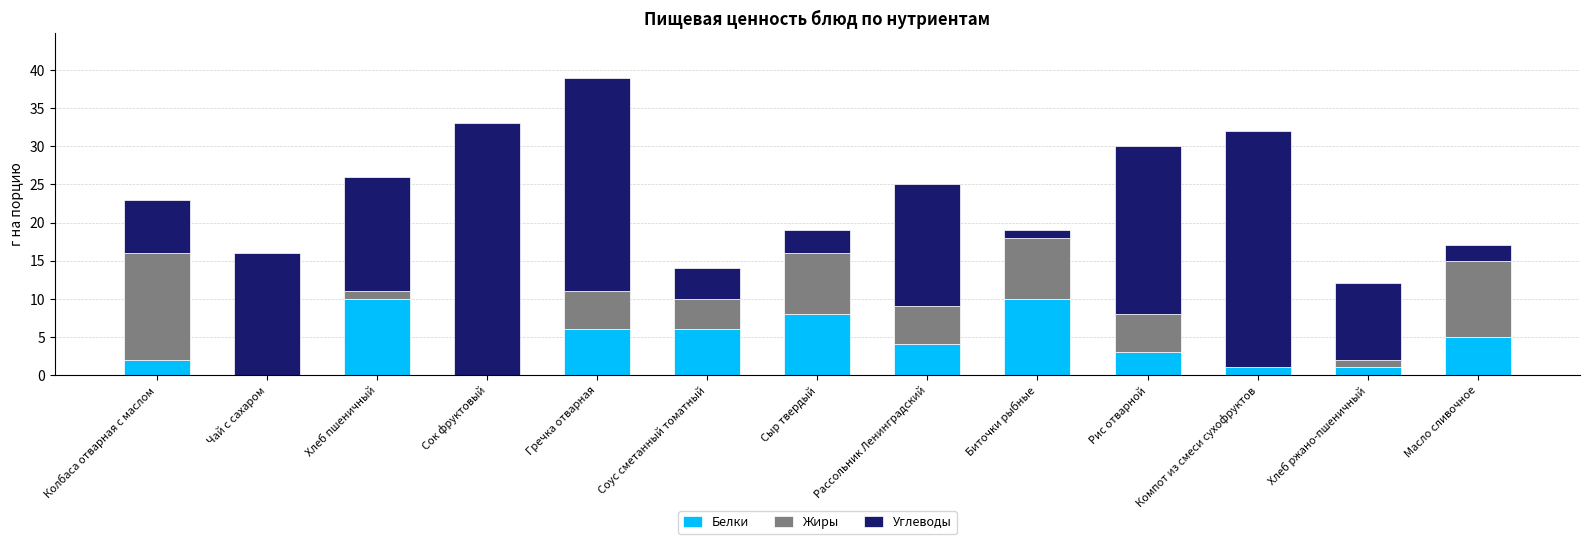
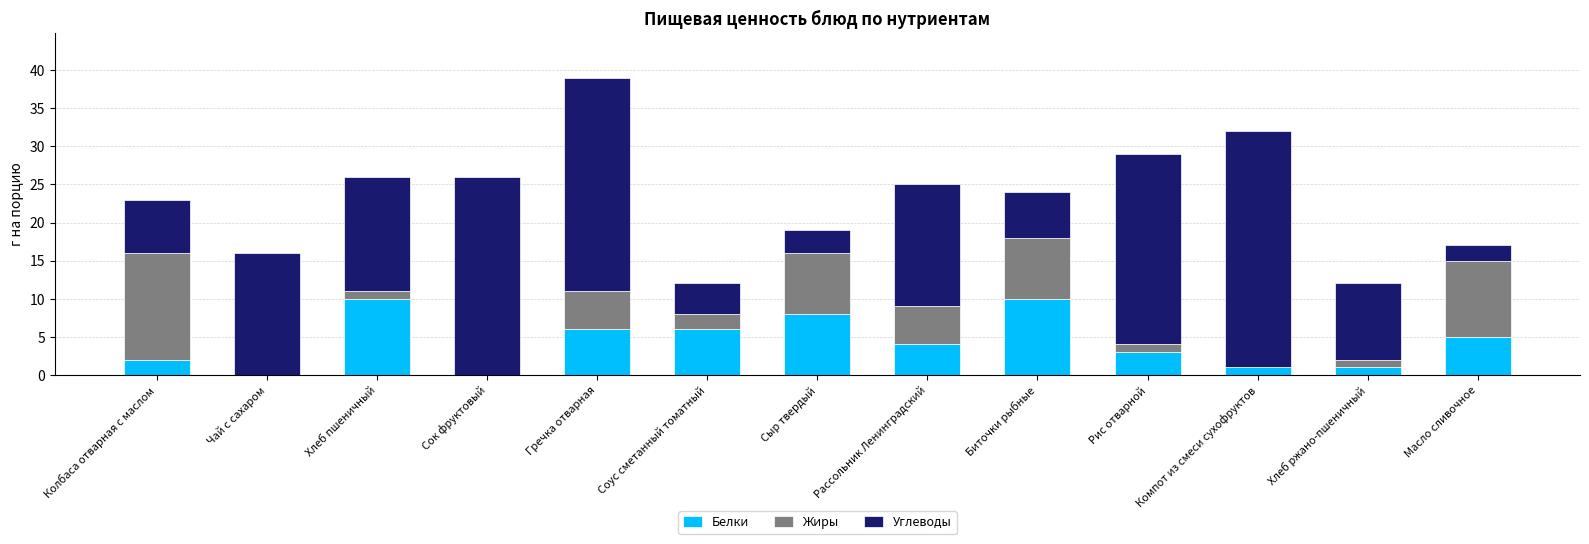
  {
    "Белки": {
      "Колбаса отварная с маслом": 2,
      "Чай с сахаром": 0,
      "Хлеб пшеничный": 10,
      "Сок фруктовый": 0,
      "Гречка отварная": 6,
      "Соус сметанный томатный": 6,
      "Сыр твердый": 8,
      "Рассольник Ленинградский": 4,
      "Биточки рыбные": 10,
      "Рис отварной": 3,
      "Компот из смеси сухофруктов": 1,
      "Хлеб ржано-пшеничный": 1,
      "Масло сливочное": 5
    },
    "Жиры": {
      "Колбаса отварная с маслом": 14,
      "Чай с сахаром": 0,
      "Хлеб пшеничный": 1,
      "Сок фруктовый": 0,
      "Гречка отварная": 5,
-     "Соус сметанный томатный": 4,
+     "Соус сметанный томатный": 2,
      "Сыр твердый": 8,
      "Рассольник Ленинградский": 5,
      "Биточки рыбные": 8,
-     "Рис отварной": 5,
+     "Рис отварной": 1,
      "Компот из смеси сухофруктов": 0,
      "Хлеб ржано-пшеничный": 1,
      "Масло сливочное": 10
    },
    "Углеводы": {
      "Колбаса отварная с маслом": 7,
      "Чай с сахаром": 16,
      "Хлеб пшеничный": 15,
-     "Сок фруктовый": 33,
+     "Сок фруктовый": 26,
      "Гречка отварная": 28,
      "Соус сметанный томатный": 4,
      "Сыр твердый": 3,
      "Рассольник Ленинградский": 16,
-     "Биточки рыбные": 1,
-     "Рис отварной": 22,
+     "Биточки рыбные": 6,
+     "Рис отварной": 25,
      "Компот из смеси сухофруктов": 31,
      "Хлеб ржано-пшеничный": 10,
      "Масло сливочное": 2
    }
  }
